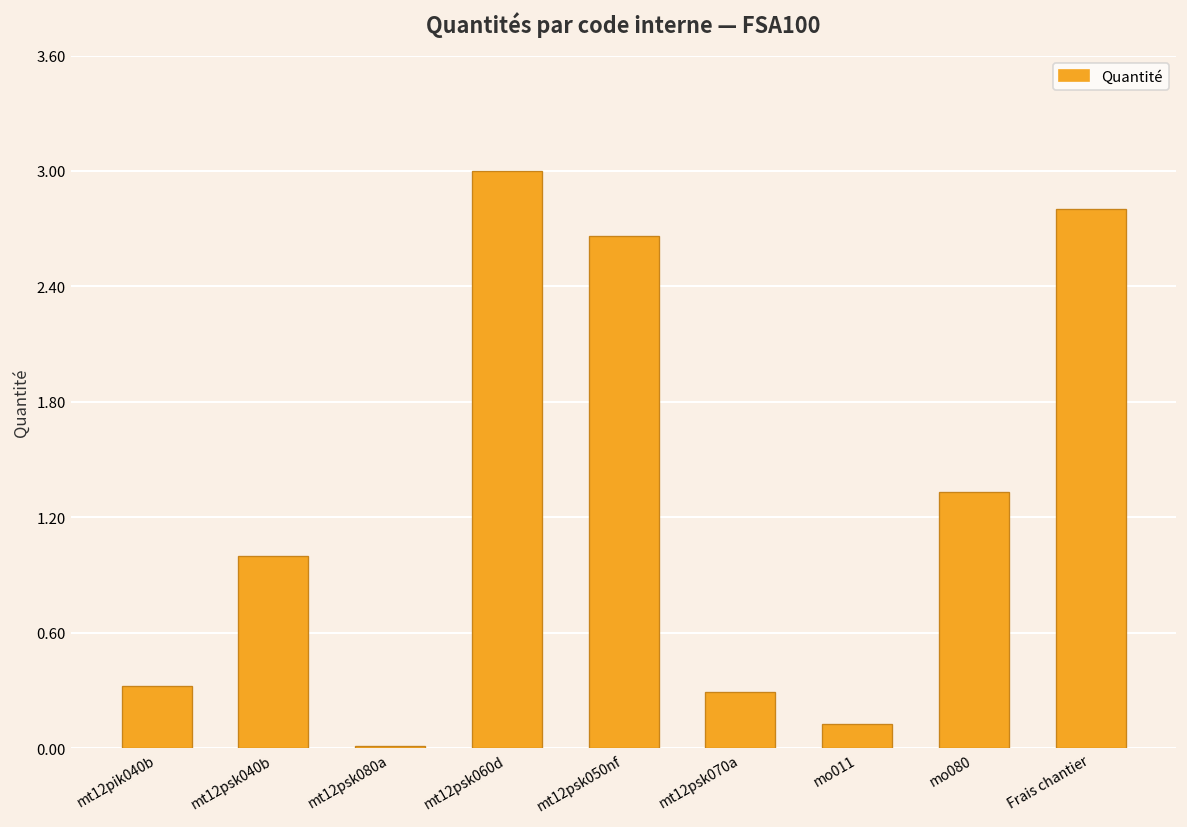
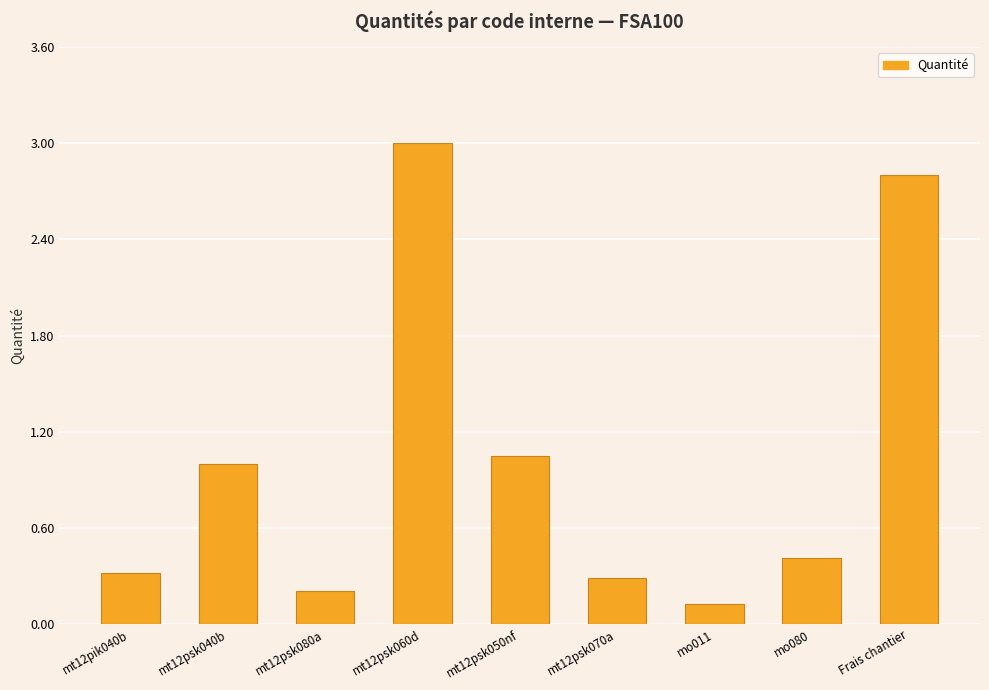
  {
    "mt12pik040b": 0.32,
    "mt12psk040b": 1.00,
-   "mt12psk080a": 0.01,
+   "mt12psk080a": 0.21,
    "mt12psk060d": 3.00,
-   "mt12psk050nf": 2.66,
+   "mt12psk050nf": 1.05,
    "mt12psk070a": 0.29,
    "mo011": 0.12,
-   "mo080": 1.33,
+   "mo080": 0.42,
    "Frais chantier": 2.80
  }
